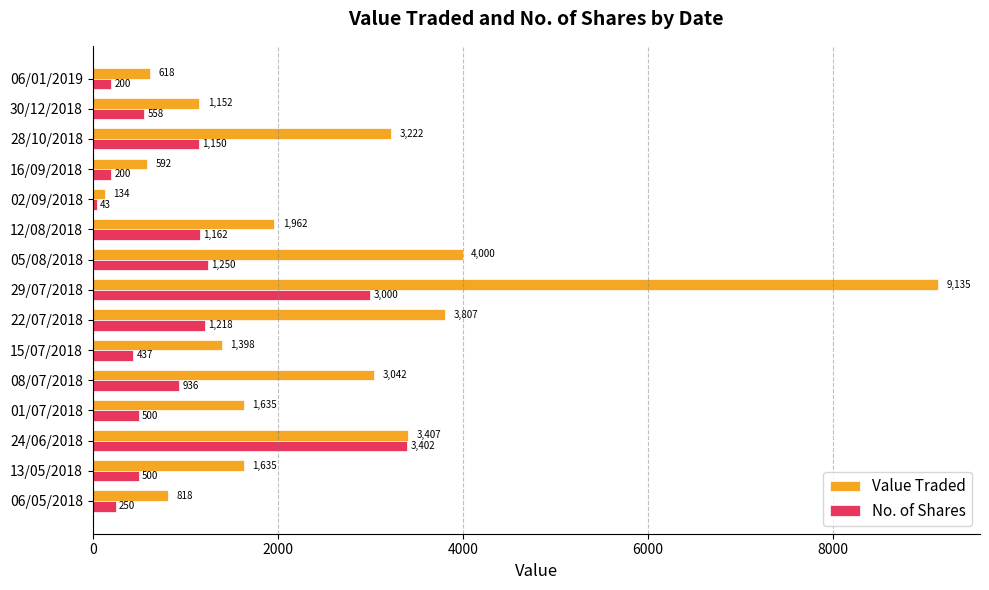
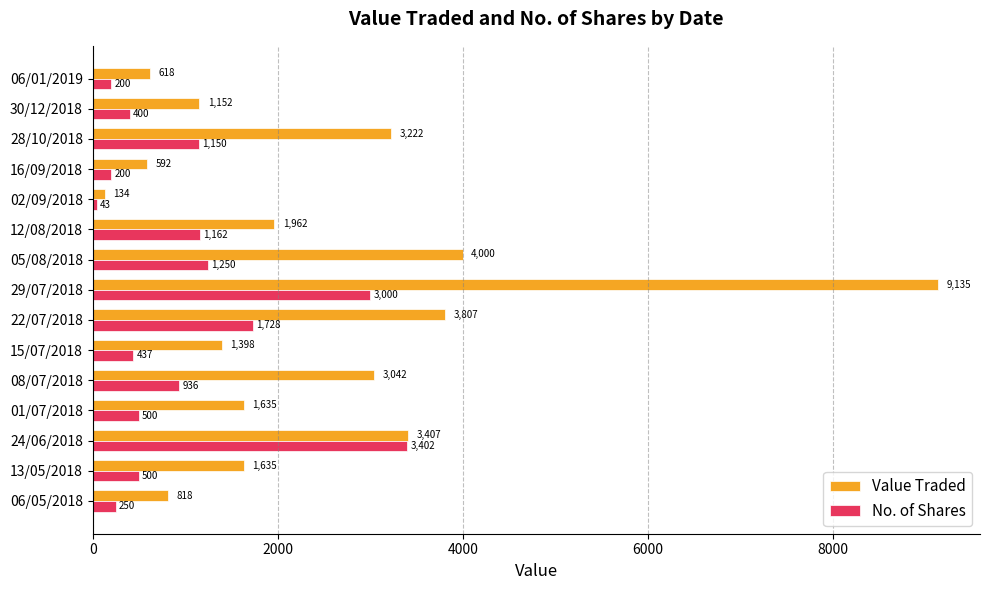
  {
    "Value Traded": {
      "06/01/2019": "618",
      "30/12/2018": "1,152",
      "28/10/2018": "3,222",
      "16/09/2018": "592",
      "02/09/2018": "134",
      "12/08/2018": "1,962",
      "05/08/2018": "4,000",
      "29/07/2018": "9,135",
      "22/07/2018": "3,807",
      "15/07/2018": "1,398",
      "08/07/2018": "3,042",
      "01/07/2018": "1,635",
      "24/06/2018": "3,407",
      "13/05/2018": "1,635",
      "06/05/2018": "818"
    },
    "No. of Shares": {
      "06/01/2019": "200",
-     "30/12/2018": "558",
+     "30/12/2018": "400",
      "28/10/2018": "1,150",
      "16/09/2018": "200",
      "02/09/2018": "43",
      "12/08/2018": "1,162",
      "05/08/2018": "1,250",
      "29/07/2018": "3,000",
-     "22/07/2018": "1,218",
+     "22/07/2018": "1,728",
      "15/07/2018": "437",
      "08/07/2018": "936",
      "01/07/2018": "500",
      "24/06/2018": "3,402",
      "13/05/2018": "500",
      "06/05/2018": "250"
    }
  }
